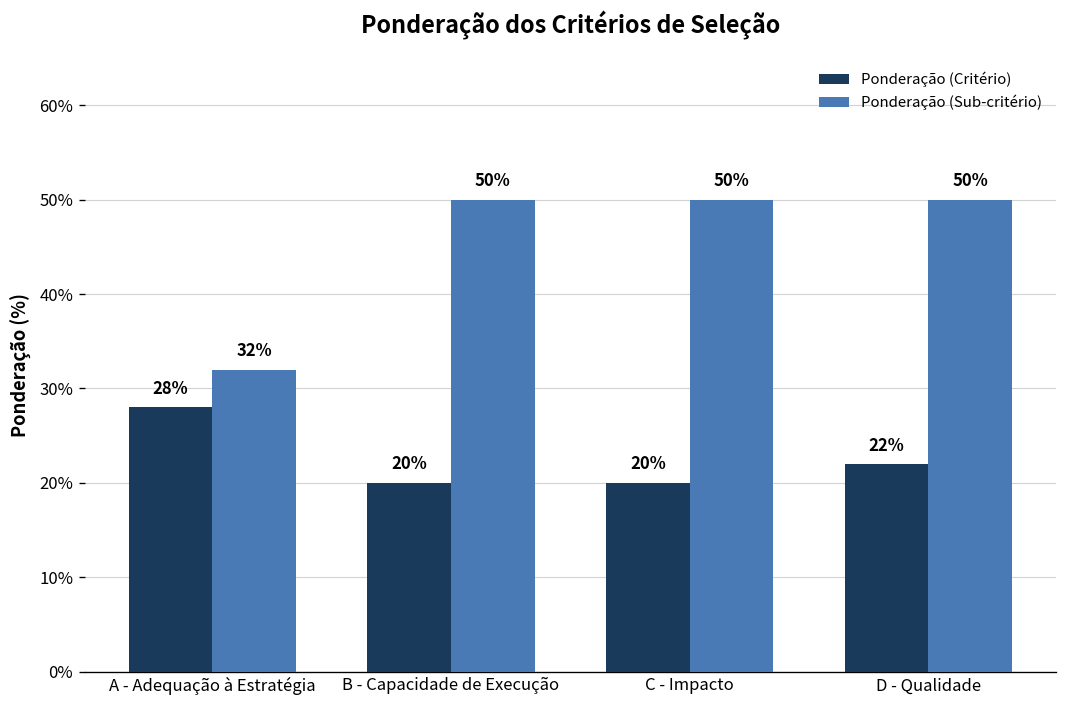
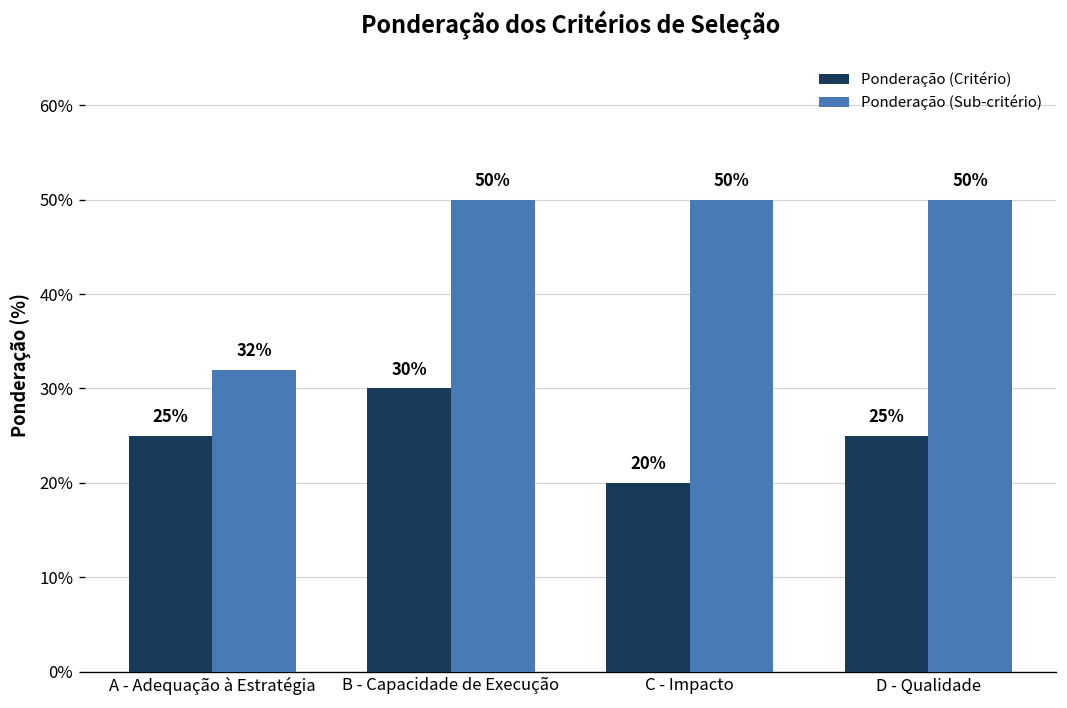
  {
    "Ponderação (Critério)": {
-     "A - Adequação à Estratégia": "28%",
-     "B - Capacidade de Execução": "20%",
+     "A - Adequação à Estratégia": "25%",
+     "B - Capacidade de Execução": "30%",
      "C - Impacto": "20%",
-     "D - Qualidade": "22%"
+     "D - Qualidade": "25%"
    },
    "Ponderação (Sub-critério)": {
      "A - Adequação à Estratégia": "32%",
      "B - Capacidade de Execução": "50%",
      "C - Impacto": "50%",
      "D - Qualidade": "50%"
    }
  }
